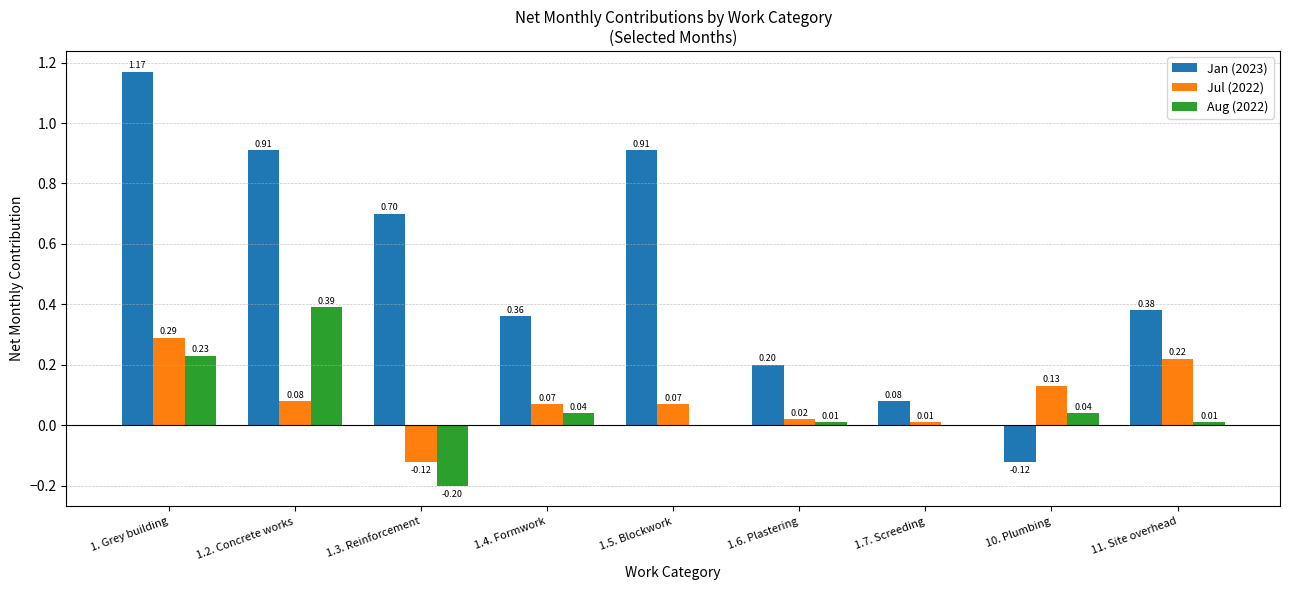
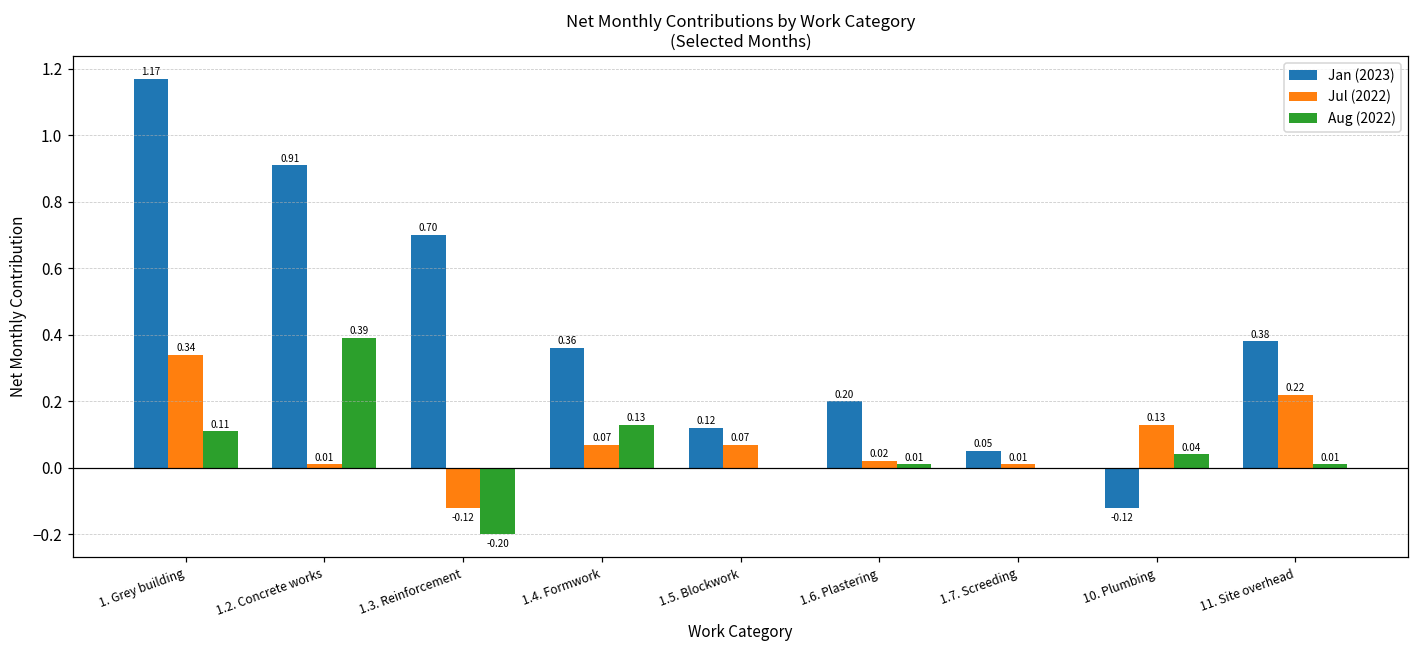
  {
    "Jan (2023)": {
      "1. Grey building": 1.17,
      "1.2. Concrete works": 0.91,
      "1.3. Reinforcement": 0.70,
      "1.4. Formwork": 0.36,
-     "1.5. Blockwork": 0.91,
+     "1.5. Blockwork": 0.12,
      "1.6. Plastering": 0.20,
-     "1.7. Screeding": 0.08,
+     "1.7. Screeding": 0.05,
      "10. Plumbing": -0.12,
      "11. Site overhead": 0.38
    },
    "Jul (2022)": {
-     "1. Grey building": 0.29,
-     "1.2. Concrete works": 0.08,
+     "1. Grey building": 0.34,
+     "1.2. Concrete works": 0.01,
      "1.3. Reinforcement": -0.12,
      "1.4. Formwork": 0.07,
      "1.5. Blockwork": 0.07,
      "1.6. Plastering": 0.02,
      "1.7. Screeding": 0.01,
      "10. Plumbing": 0.13,
      "11. Site overhead": 0.22
    },
    "Aug (2022)": {
-     "1. Grey building": 0.23,
+     "1. Grey building": 0.11,
      "1.2. Concrete works": 0.39,
      "1.3. Reinforcement": -0.20,
-     "1.4. Formwork": 0.04,
+     "1.4. Formwork": 0.13,
      "1.6. Plastering": 0.01,
      "10. Plumbing": 0.04,
      "11. Site overhead": 0.01
    }
  }
